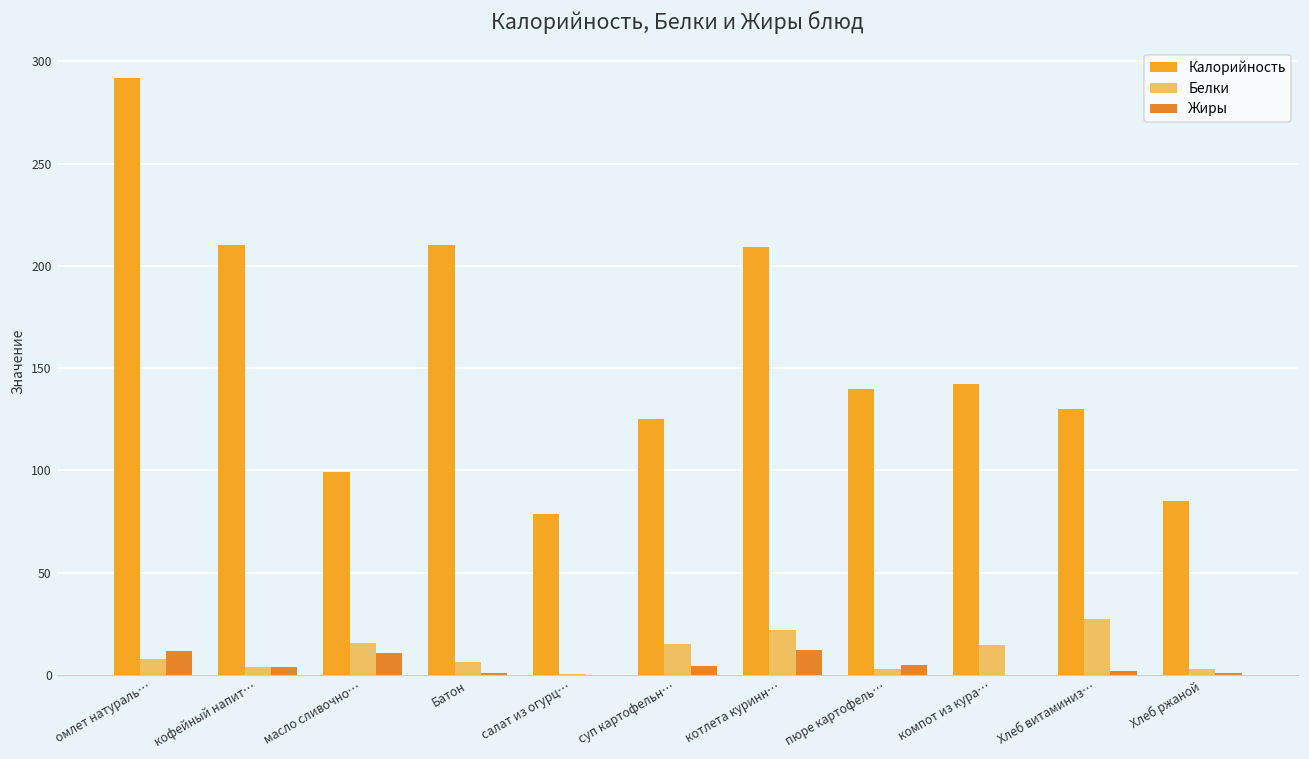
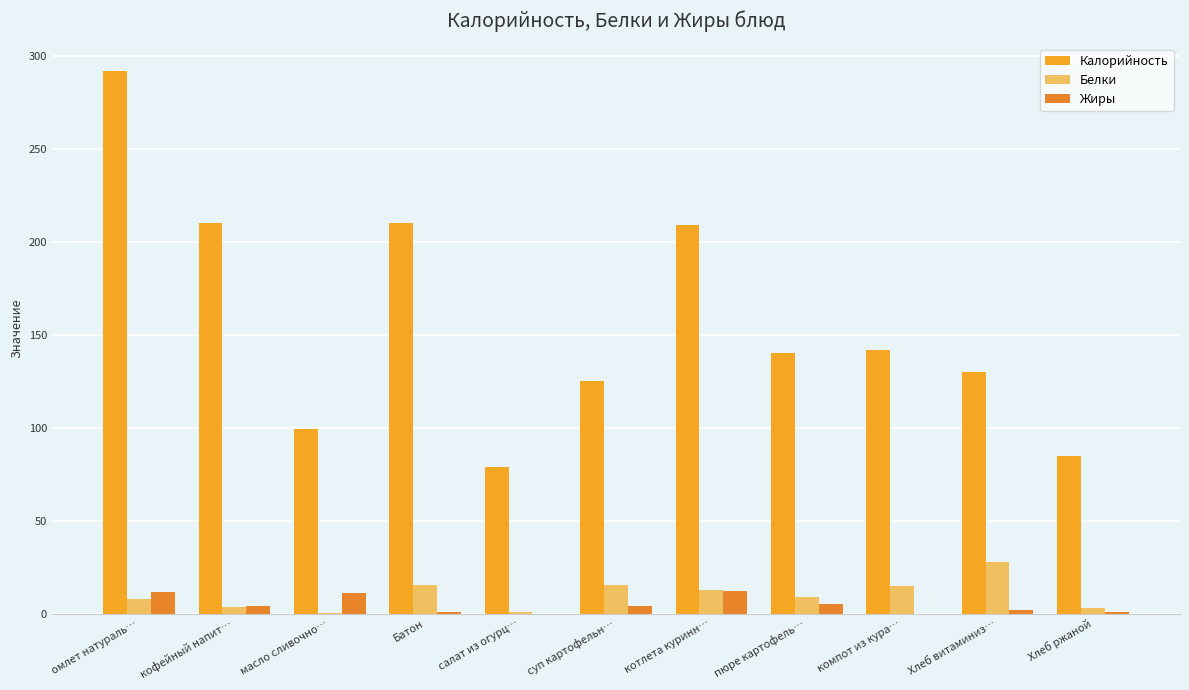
  {
    "Белки": {
      "омлет натураль…": 8,
      "кофейный напит…": 4,
-     "масло сливочно…": 16,
-     "Батон": 6,
+     "масло сливочно…": 0,
+     "Батон": 15,
      "суп картофельн…": 15,
-     "котлета куринн…": 22,
-     "пюре картофель…": 3,
+     "котлета куринн…": 13,
+     "пюре картофель…": 9,
      "компот из кура…": 15,
      "Хлеб витаминиз…": 28,
      "Хлеб ржаной": 3
    }
  }
